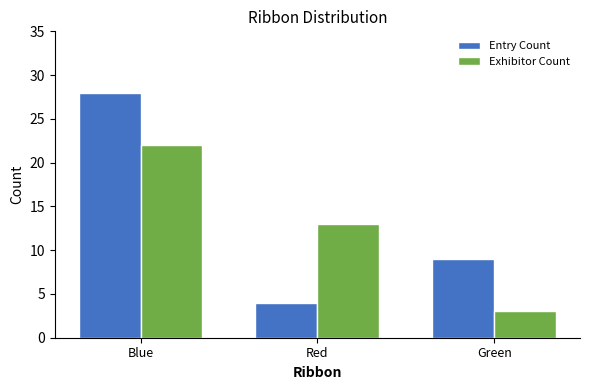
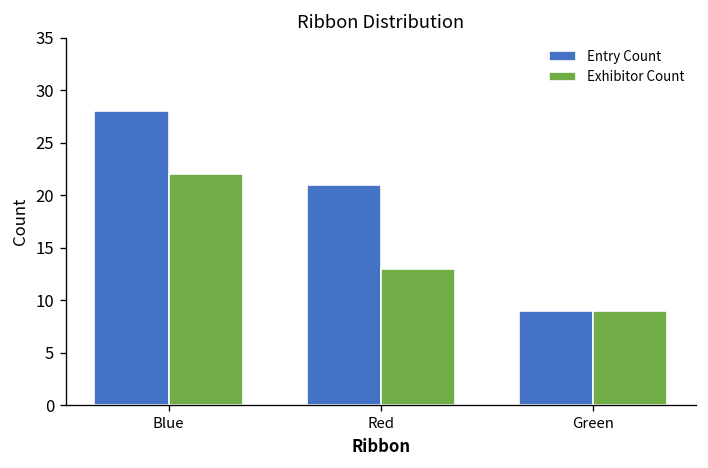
  {
    "Entry Count": {
      "Blue": 28,
-     "Red": 4,
+     "Red": 21,
      "Green": 9
    },
    "Exhibitor Count": {
      "Blue": 22,
      "Red": 13,
-     "Green": 3
+     "Green": 9
    }
  }
